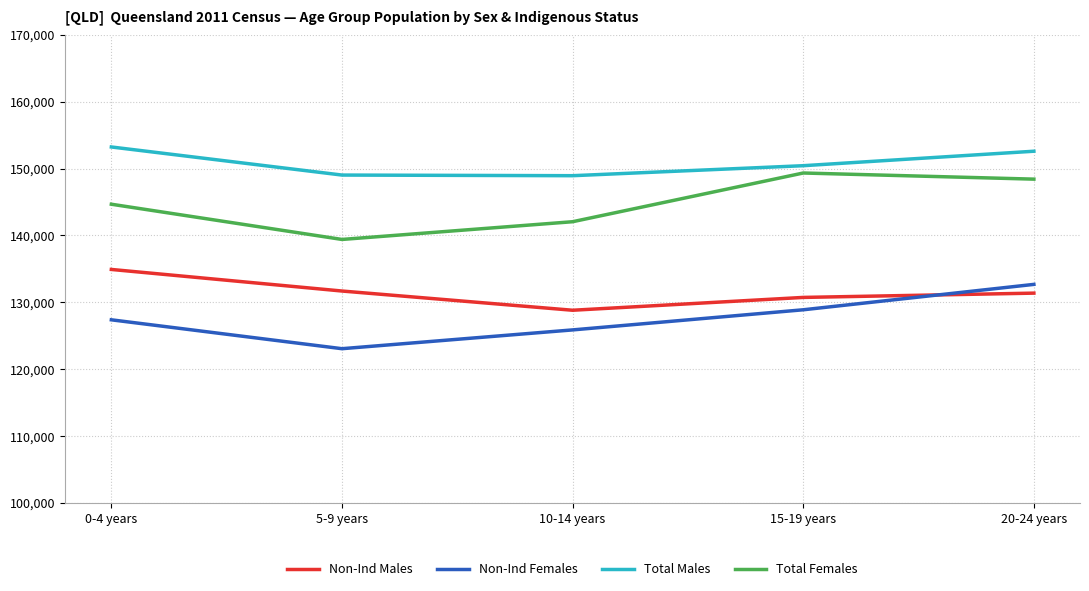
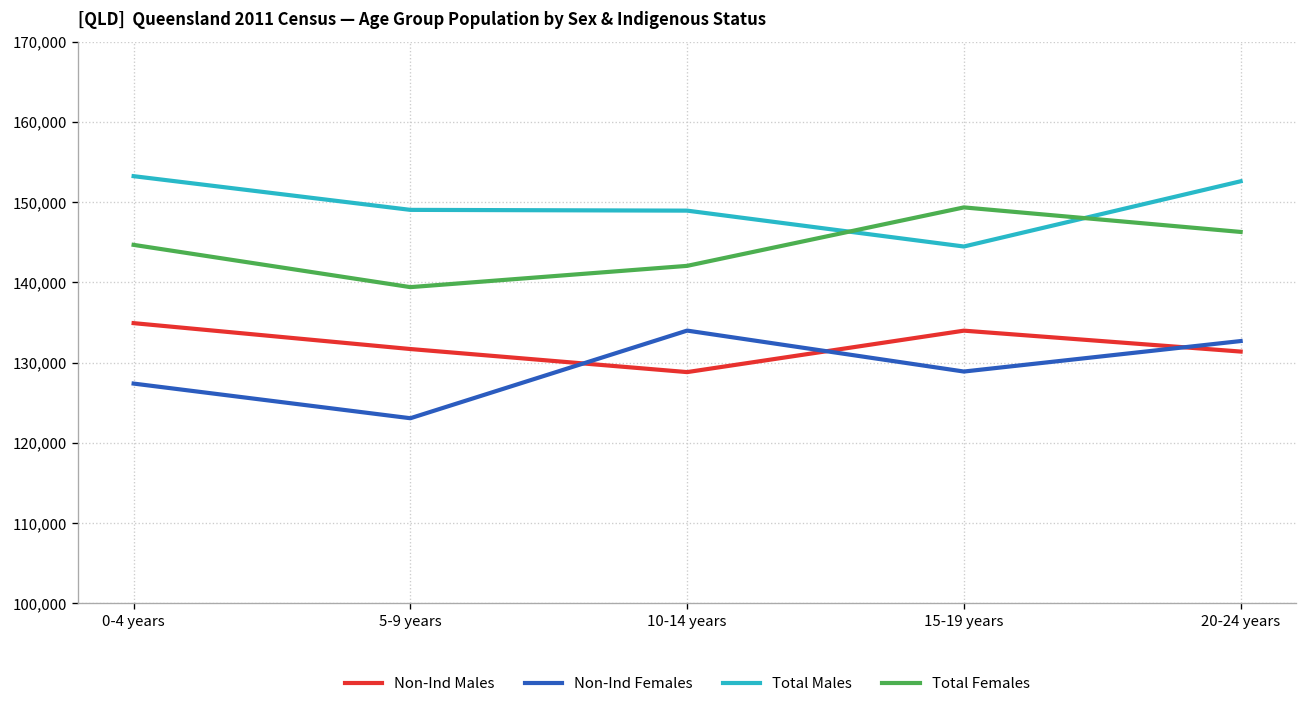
  {
    "Non-Ind Males": {
      "0-4 years": "135,000",
      "5-9 years": "132,000",
      "10-14 years": "129,000",
-     "15-19 years": "131,000",
+     "15-19 years": "134,000",
      "20-24 years": "131,000"
    },
    "Non-Ind Females": {
      "0-4 years": "127,000",
      "5-9 years": "123,000",
-     "10-14 years": "126,000",
+     "10-14 years": "134,000",
      "15-19 years": "129,000",
      "20-24 years": "133,000"
    },
    "Total Males": {
      "0-4 years": "153,000",
      "5-9 years": "149,000",
      "10-14 years": "149,000",
-     "15-19 years": "150,000",
+     "15-19 years": "144,000",
      "20-24 years": "153,000"
    },
    "Total Females": {
      "0-4 years": "145,000",
      "5-9 years": "139,000",
      "10-14 years": "142,000",
      "15-19 years": "149,000",
-     "20-24 years": "148,000"
+     "20-24 years": "146,000"
    }
  }
